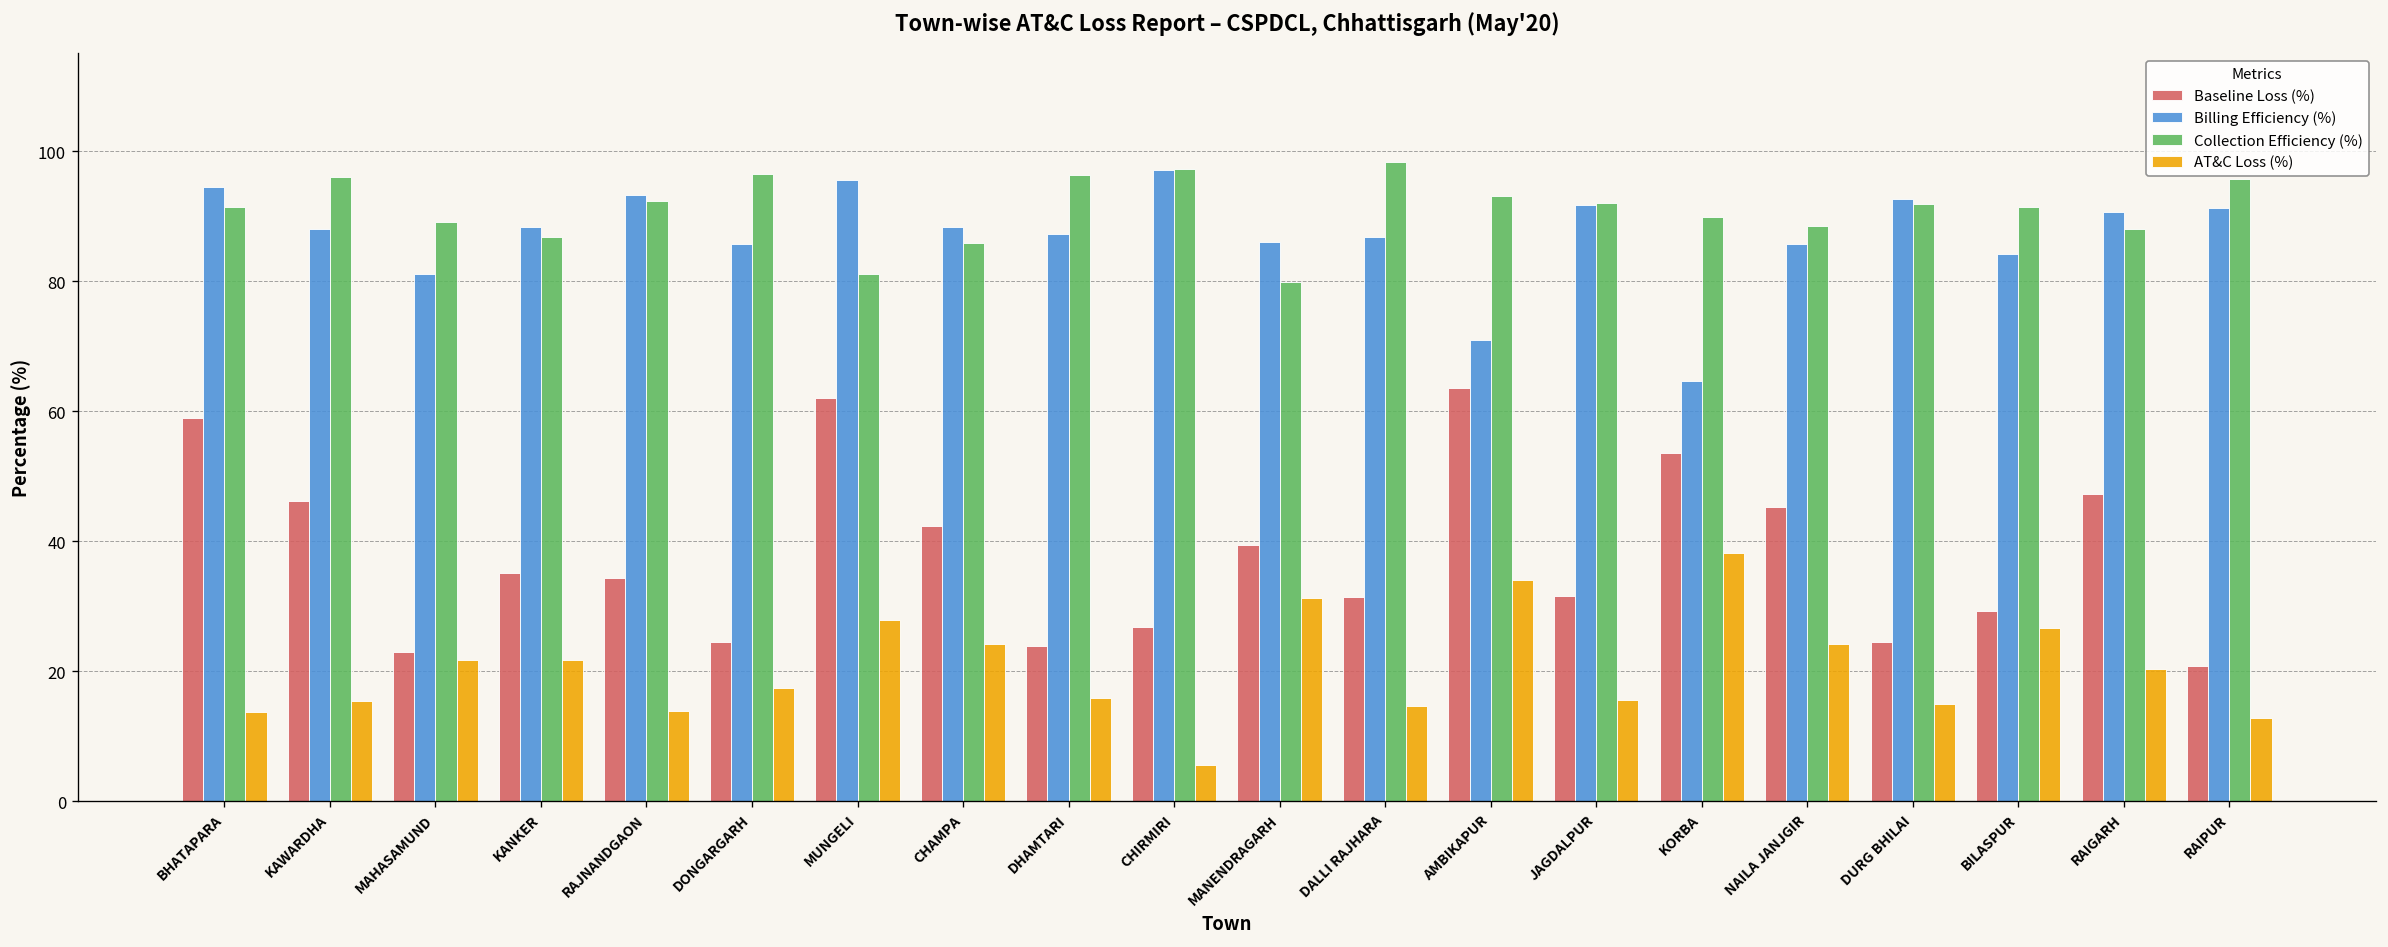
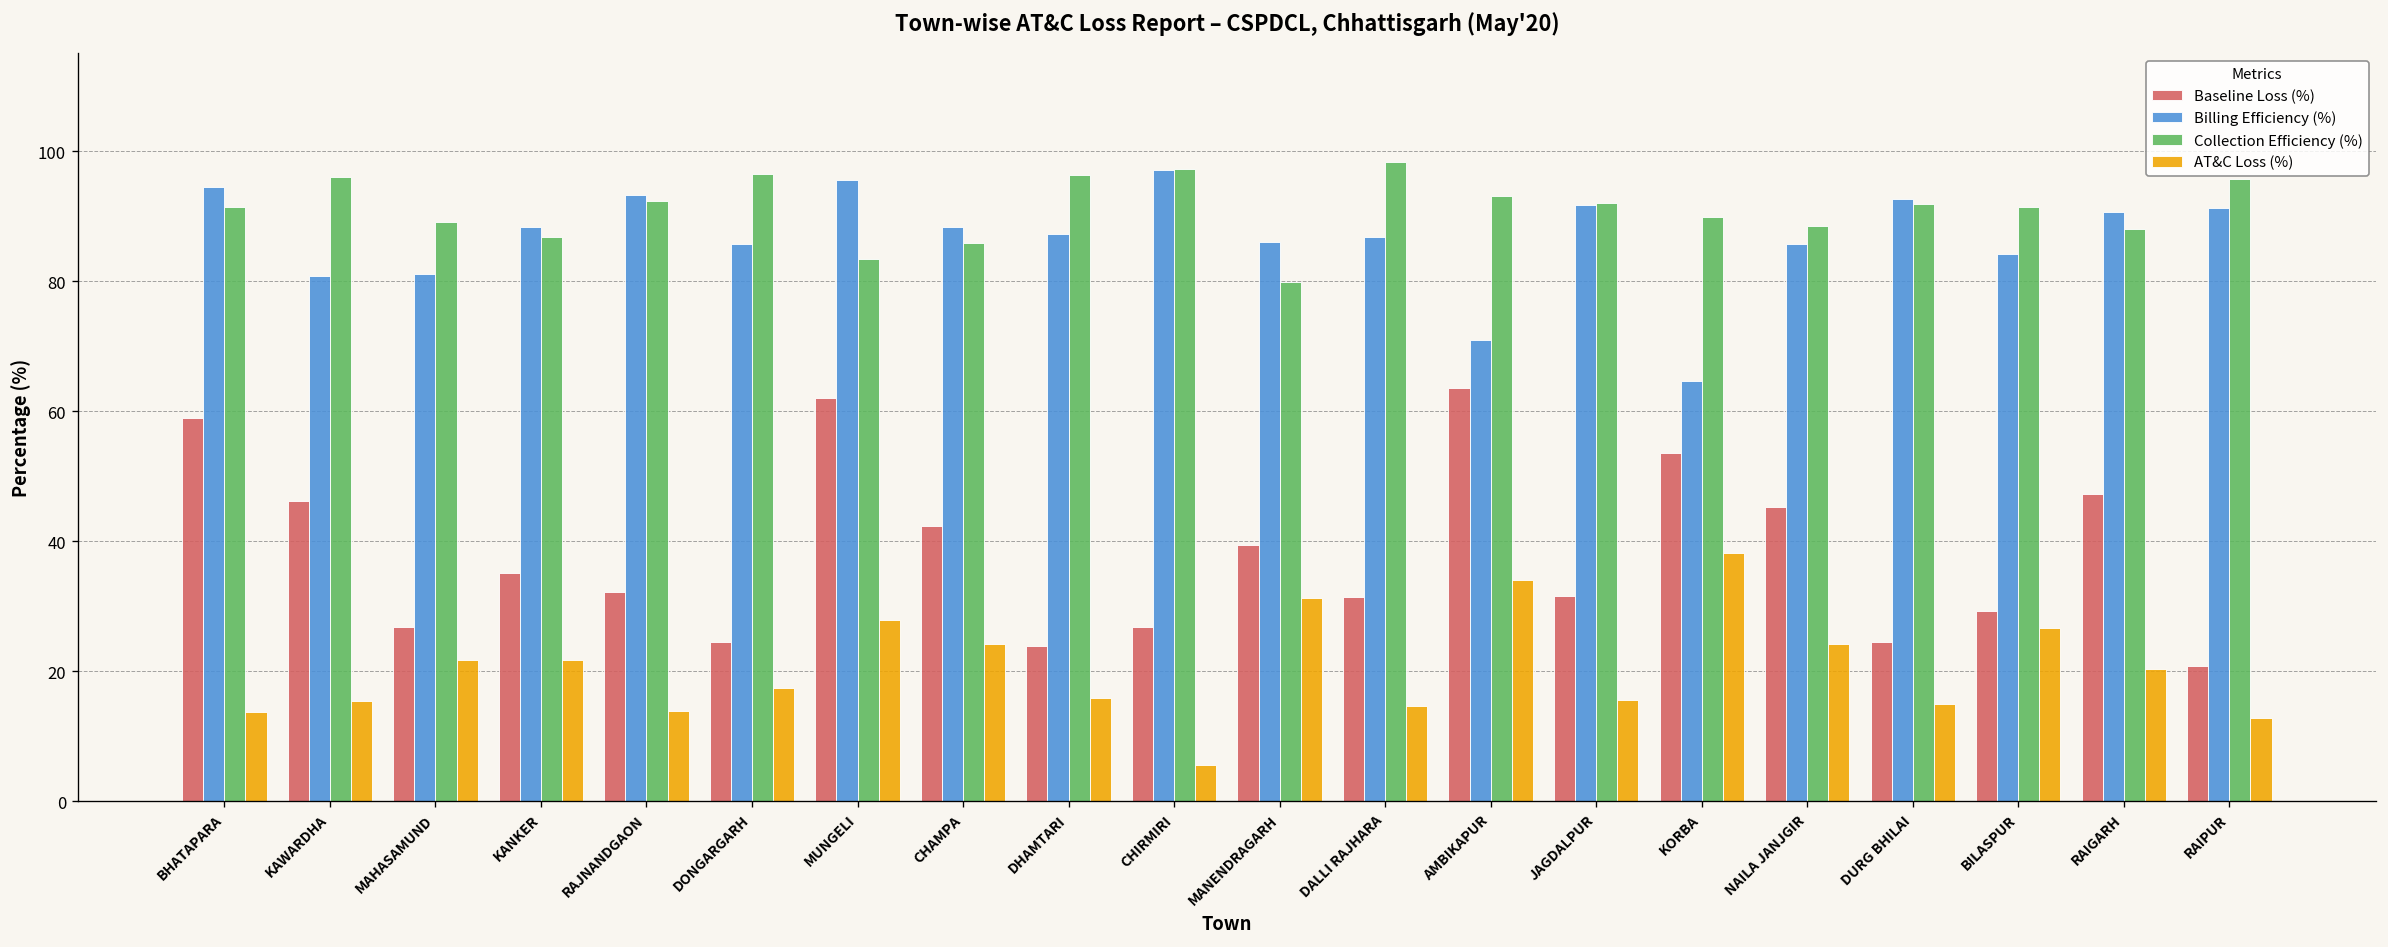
  {
    "Baseline Loss (%)": {
      "BHATAPARA": 59,
      "KAWARDHA": 46,
-     "MAHASAMUND": 23,
+     "MAHASAMUND": 27,
      "KANKER": 35,
-     "RAJNANDGAON": 34,
+     "RAJNANDGAON": 32,
      "DONGARGARH": 25,
      "MUNGELI": 62,
      "CHAMPA": 42,
      "DHAMTARI": 24,
      "CHIRMIRI": 27,
      "MANENDRAGARH": 39,
      "DALLI RAJHARA": 31,
      "AMBIKAPUR": 64,
      "JAGDALPUR": 32,
      "KORBA": 54,
      "NAILA JANJGIR": 45,
      "DURG BHILAI": 24,
      "BILASPUR": 29,
      "RAIGARH": 47,
      "RAIPUR": 21
    },
    "Billing Efficiency (%)": {
      "BHATAPARA": 94,
-     "KAWARDHA": 88,
+     "KAWARDHA": 81,
      "MAHASAMUND": 81,
      "KANKER": 88,
      "RAJNANDGAON": 93,
      "DONGARGARH": 86,
      "MUNGELI": 96,
      "CHAMPA": 88,
      "DHAMTARI": 87,
      "CHIRMIRI": 97,
      "MANENDRAGARH": 86,
      "DALLI RAJHARA": 87,
      "AMBIKAPUR": 71,
      "JAGDALPUR": 92,
      "KORBA": 65,
      "NAILA JANJGIR": 86,
      "DURG BHILAI": 93,
      "BILASPUR": 84,
      "RAIGARH": 91,
      "RAIPUR": 91
    },
    "Collection Efficiency (%)": {
      "BHATAPARA": 91,
      "KAWARDHA": 96,
      "MAHASAMUND": 89,
      "KANKER": 87,
      "RAJNANDGAON": 92,
      "DONGARGARH": 96,
-     "MUNGELI": 81,
+     "MUNGELI": 83,
      "CHAMPA": 86,
      "DHAMTARI": 96,
      "CHIRMIRI": 97,
      "MANENDRAGARH": 80,
      "DALLI RAJHARA": 98,
      "AMBIKAPUR": 93,
      "JAGDALPUR": 92,
      "KORBA": 90,
      "NAILA JANJGIR": 88,
      "DURG BHILAI": 92,
      "BILASPUR": 91,
      "RAIGARH": 88
    },
    "AT&C Loss (%)": {
      "BHATAPARA": 14,
      "KAWARDHA": 15,
      "MAHASAMUND": 22,
      "KANKER": 22,
      "RAJNANDGAON": 14,
      "DONGARGARH": 17,
      "MUNGELI": 28,
      "CHAMPA": 24,
      "DHAMTARI": 16,
      "CHIRMIRI": 6,
      "MANENDRAGARH": 31,
      "DALLI RAJHARA": 15,
      "AMBIKAPUR": 34,
      "JAGDALPUR": 16,
      "KORBA": 38,
      "NAILA JANJGIR": 24,
      "DURG BHILAI": 15,
      "BILASPUR": 27,
      "RAIGARH": 20,
      "RAIPUR": 13
    }
  }
